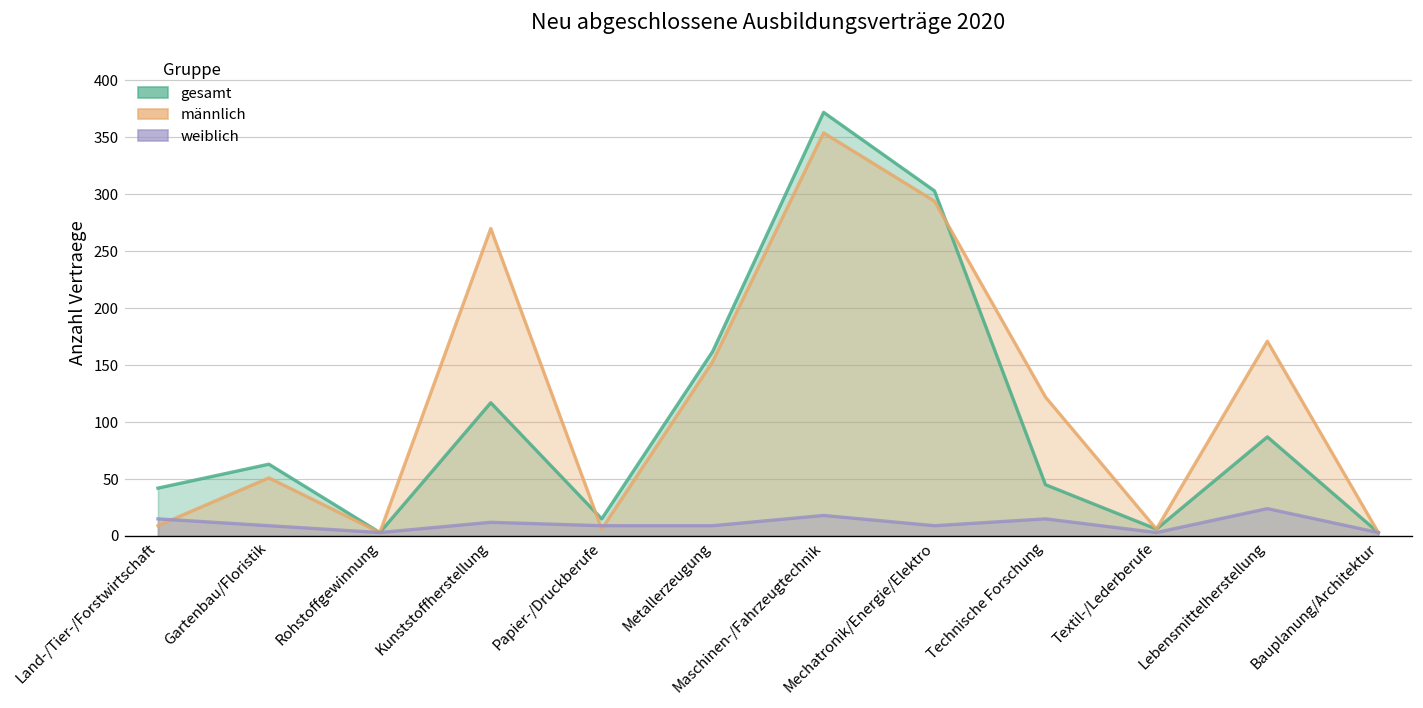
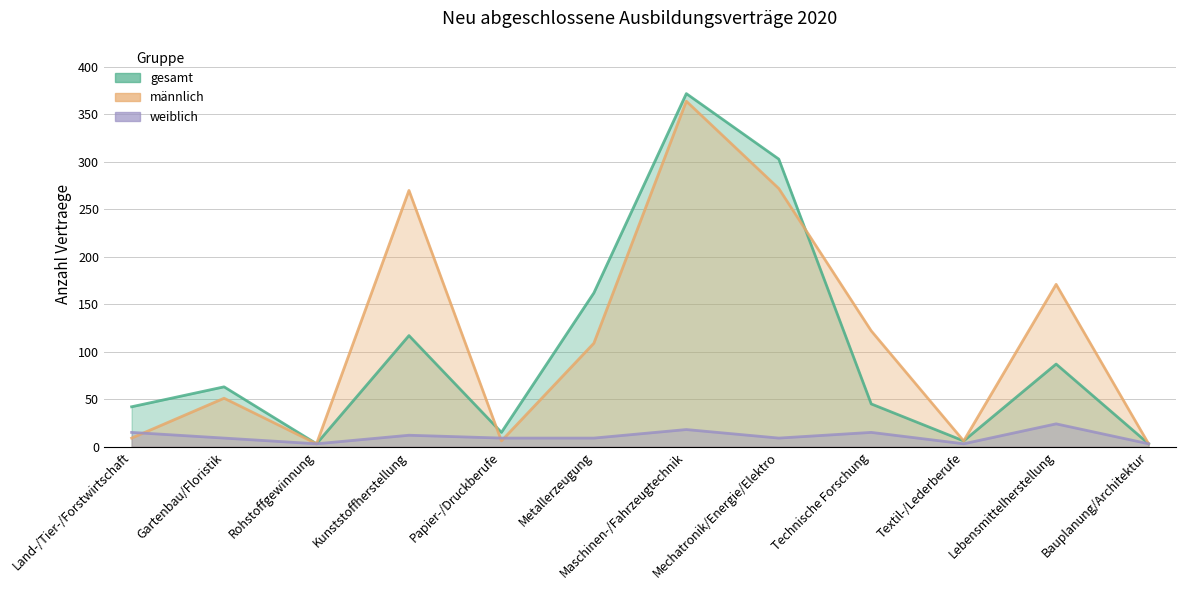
  {
    "männlich": {
      "Land-/Tier-/Forstwirtschaft": 10,
      "Gartenbau/Floristik": 50,
      "Kunststoffherstellung": 270,
      "Papier-/Druckberufe": 10,
-     "Metallerzeugung": 150,
-     "Maschinen-/Fahrzeugtechnik": 350,
-     "Mechatronik/Energie/Elektro": 290,
+     "Metallerzeugung": 110,
+     "Maschinen-/Fahrzeugtechnik": 360,
+     "Mechatronik/Energie/Elektro": 270,
      "Technische Forschung": 120,
      "Lebensmittelherstellung": 170
    }
  }
